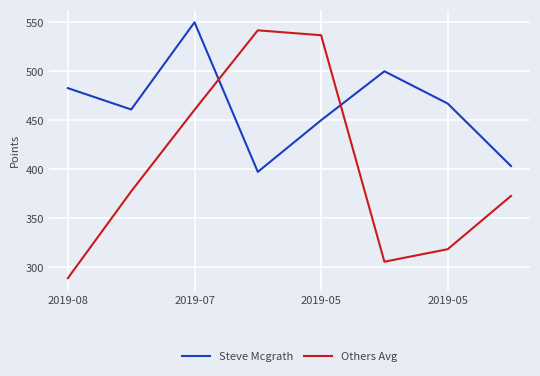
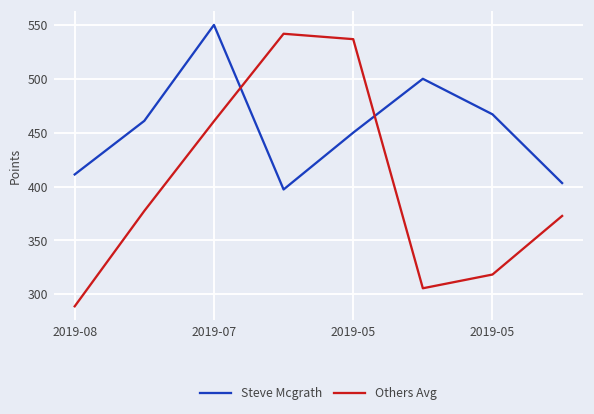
  {
    "Steve Mcgrath": {
-     "2019-08": 480,
+     "2019-08": 410,
      "2019-07": 550
    },
    "Others Avg": {
      "2019-08": 290,
      "2019-07": 460
    }
  }
